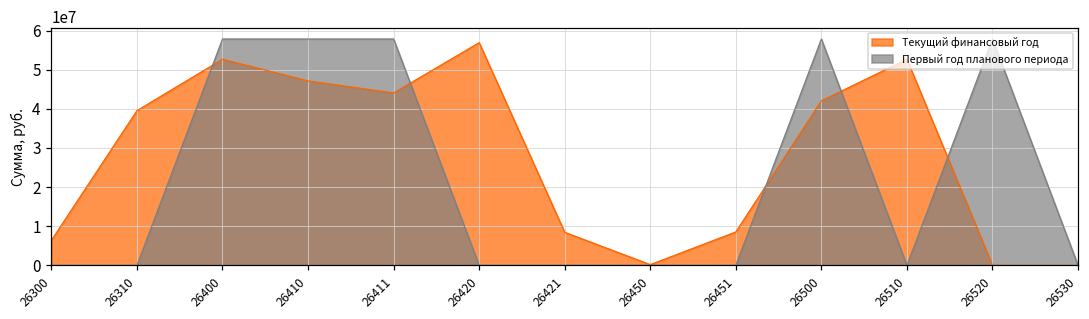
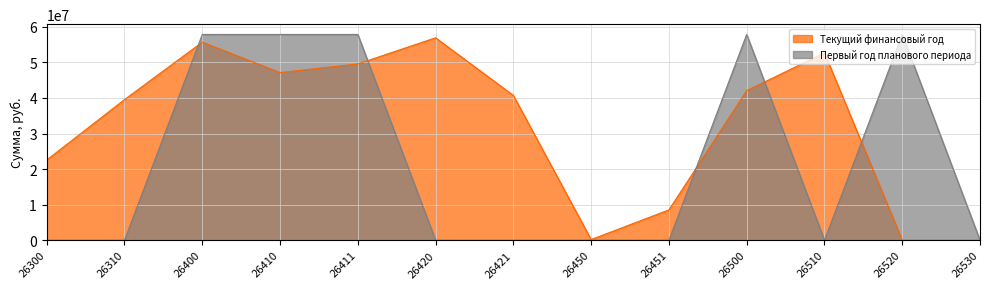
  {
    "Текущий финансовый год": {
-     "26300": 6000000,
+     "26300": 23000000,
      "26310": 40000000,
-     "26400": 53000000,
+     "26400": 56000000,
      "26410": 47000000,
-     "26411": 44000000,
+     "26411": 50000000,
      "26420": 57000000,
-     "26421": 8000000,
+     "26421": 41000000,
      "26451": 9000000,
      "26500": 42000000,
      "26520": 0
    },
    "Первый год планового периода": {
      "26300": 0,
      "26310": 0,
      "26400": 58000000,
      "26410": 58000000,
      "26411": 58000000,
      "26420": 0,
      "26421": 0,
      "26451": 0,
      "26500": 58000000,
      "26510": 0
    }
  }
